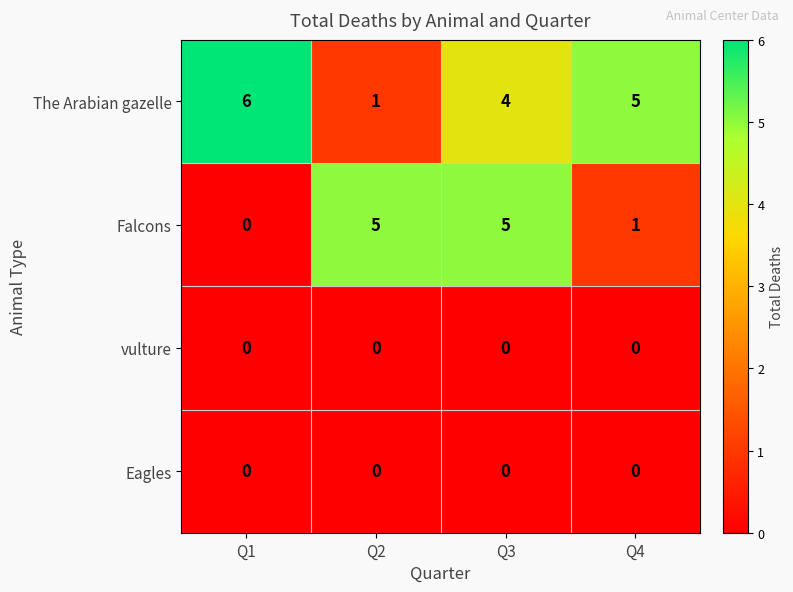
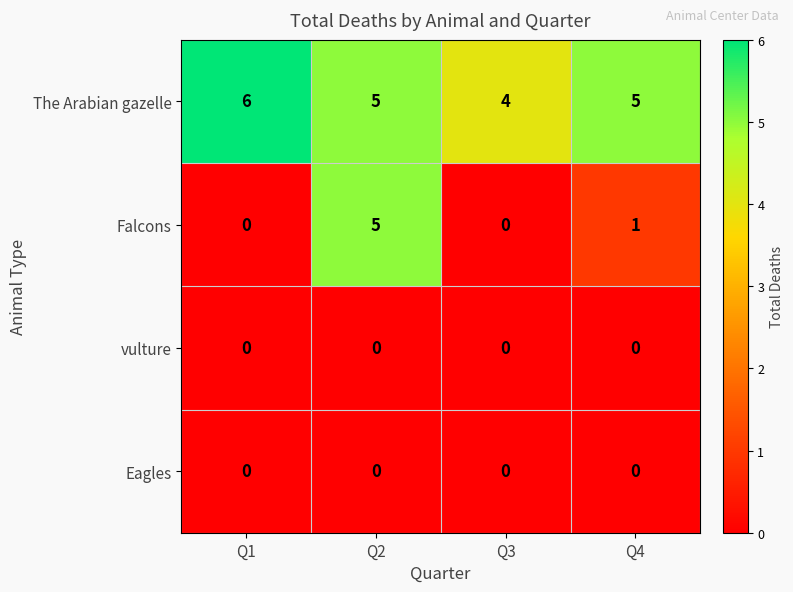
  {
    "The Arabian gazelle": {
      "Q1": 6,
-     "Q2": 1,
+     "Q2": 5,
      "Q3": 4,
      "Q4": 5
    },
    "Falcons": {
      "Q1": 0,
      "Q2": 5,
-     "Q3": 5,
+     "Q3": 0,
      "Q4": 1
    },
    "vulture": {
      "Q1": 0,
      "Q2": 0,
      "Q3": 0,
      "Q4": 0
    },
    "Eagles": {
      "Q1": 0,
      "Q2": 0,
      "Q3": 0,
      "Q4": 0
    }
  }
